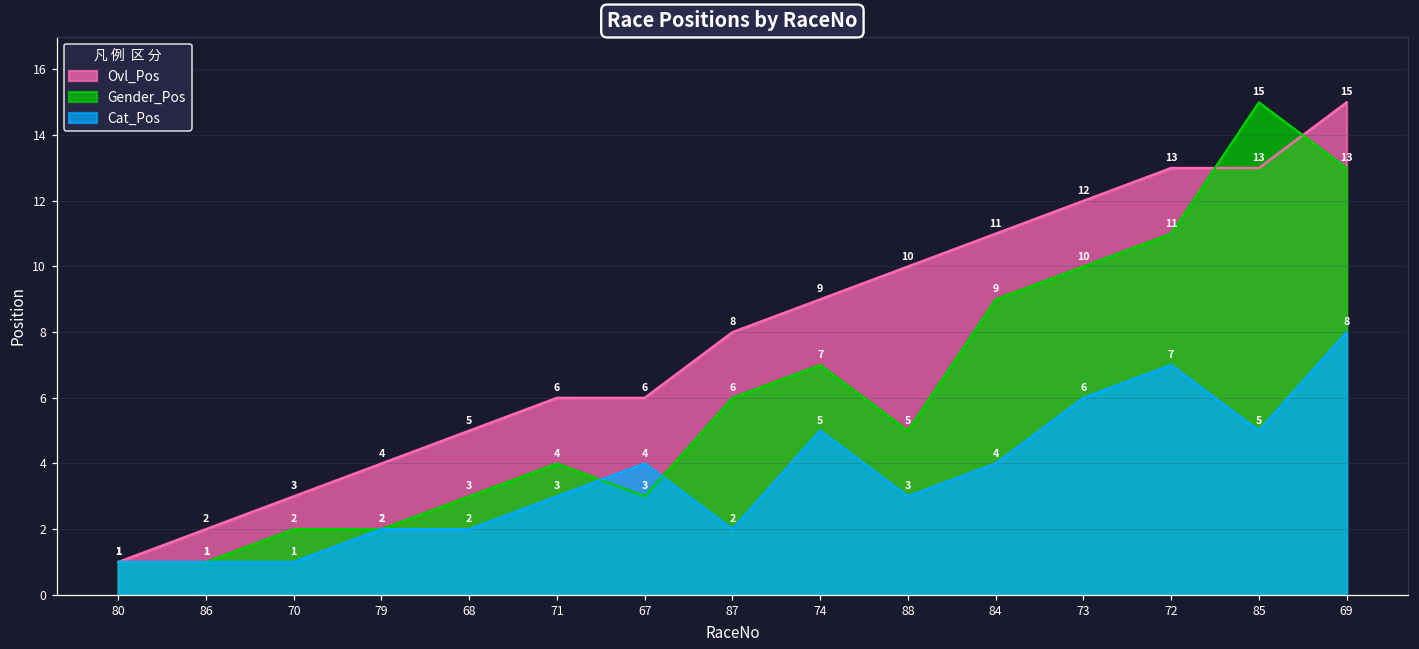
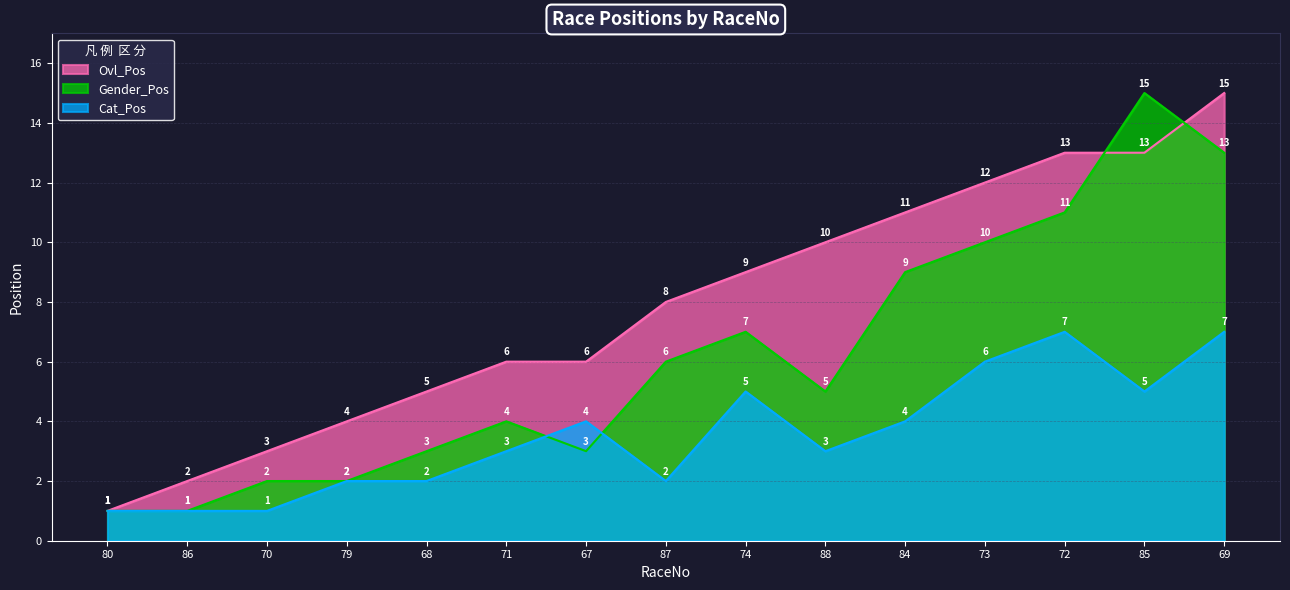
  {
    "Ovl_Pos": {
      "86": 2,
      "70": 3,
      "79": 4,
      "68": 5,
      "71": 6,
      "67": 6,
      "87": 8,
      "74": 9,
      "88": 10,
      "84": 11,
      "73": 12,
      "72": 13,
      "85": 13,
      "69": 15
    },
    "Gender_Pos": {
      "70": 2,
      "68": 3,
      "71": 4,
      "67": 3,
      "87": 6,
      "74": 7,
      "88": 5,
      "84": 9,
      "73": 10,
      "72": 11,
      "85": 15,
      "69": 13
    },
    "Cat_Pos": {
      "70": 1,
      "68": 2,
      "71": 3,
      "67": 4,
      "87": 2,
      "74": 5,
      "88": 3,
      "84": 4,
      "73": 6,
      "72": 7,
      "85": 5,
-     "69": 8
+     "69": 7
    }
  }
